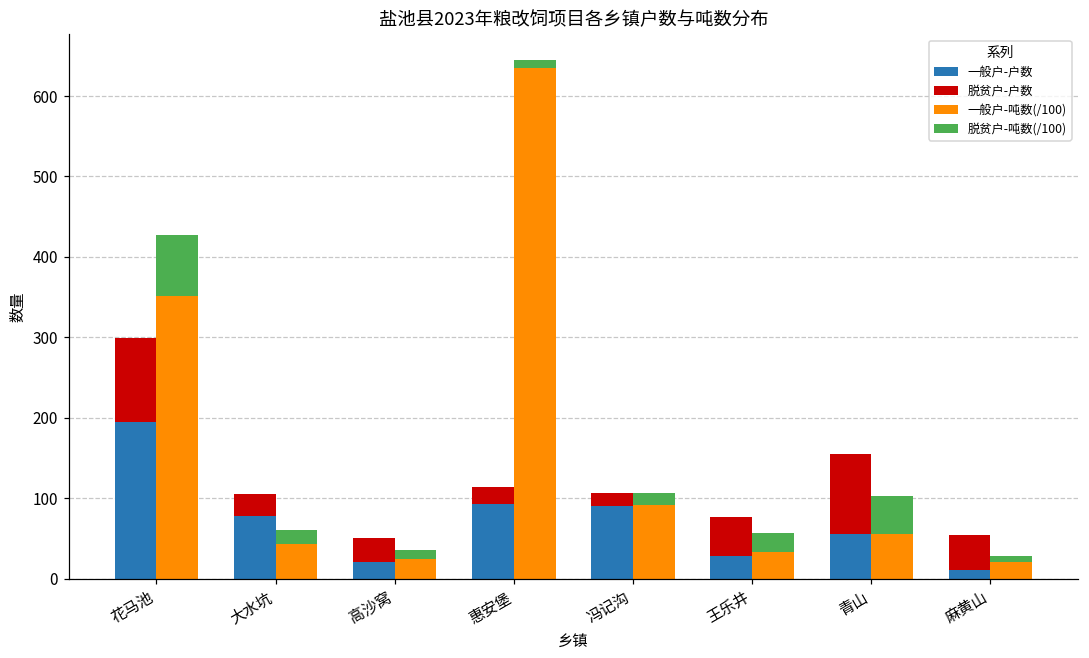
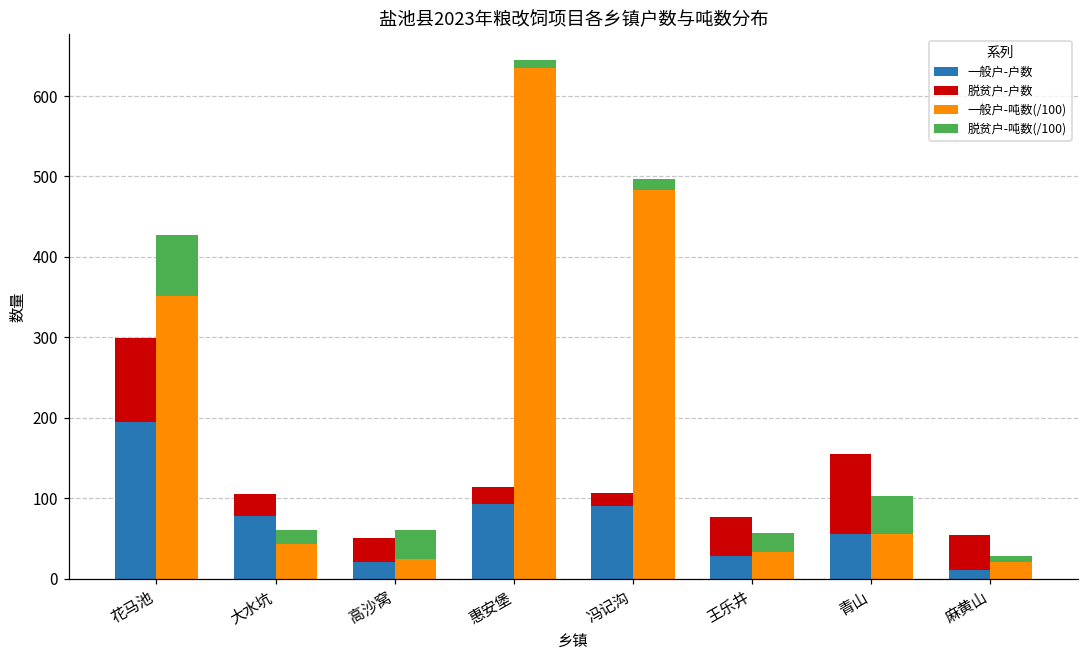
  {
    "一般户-户数": {
      "花马池": 200,
      "大水坑": 80,
      "高沙窝": 20,
      "惠安堡": 90,
      "冯记沟": 90,
      "王乐井": 30,
      "青山": 60,
      "麻黄山": 10
    },
    "脱贫户-户数": {
      "花马池": 100,
      "大水坑": 30,
      "高沙窝": 30,
      "惠安堡": 20,
      "冯记沟": 20,
      "王乐井": 50,
      "青山": 100,
      "麻黄山": 40
    },
    "一般户-吨数(/100)": {
      "花马池": 350,
      "大水坑": 40,
      "高沙窝": 20,
      "惠安堡": 640,
-     "冯记沟": 90,
+     "冯记沟": 480,
      "王乐井": 30,
      "青山": 60,
      "麻黄山": 20
    },
    "脱贫户-吨数(/100)": {
      "花马池": 80,
      "大水坑": 20,
-     "高沙窝": 10,
+     "高沙窝": 40,
      "惠安堡": 10,
      "冯记沟": 10,
      "王乐井": 20,
      "青山": 50,
      "麻黄山": 10
    }
  }
